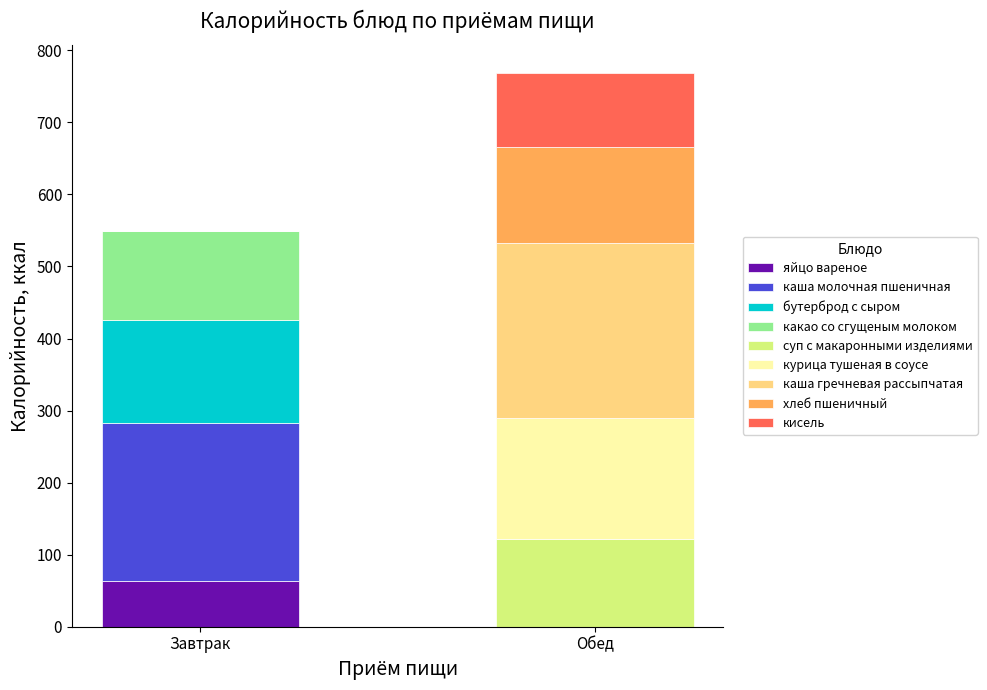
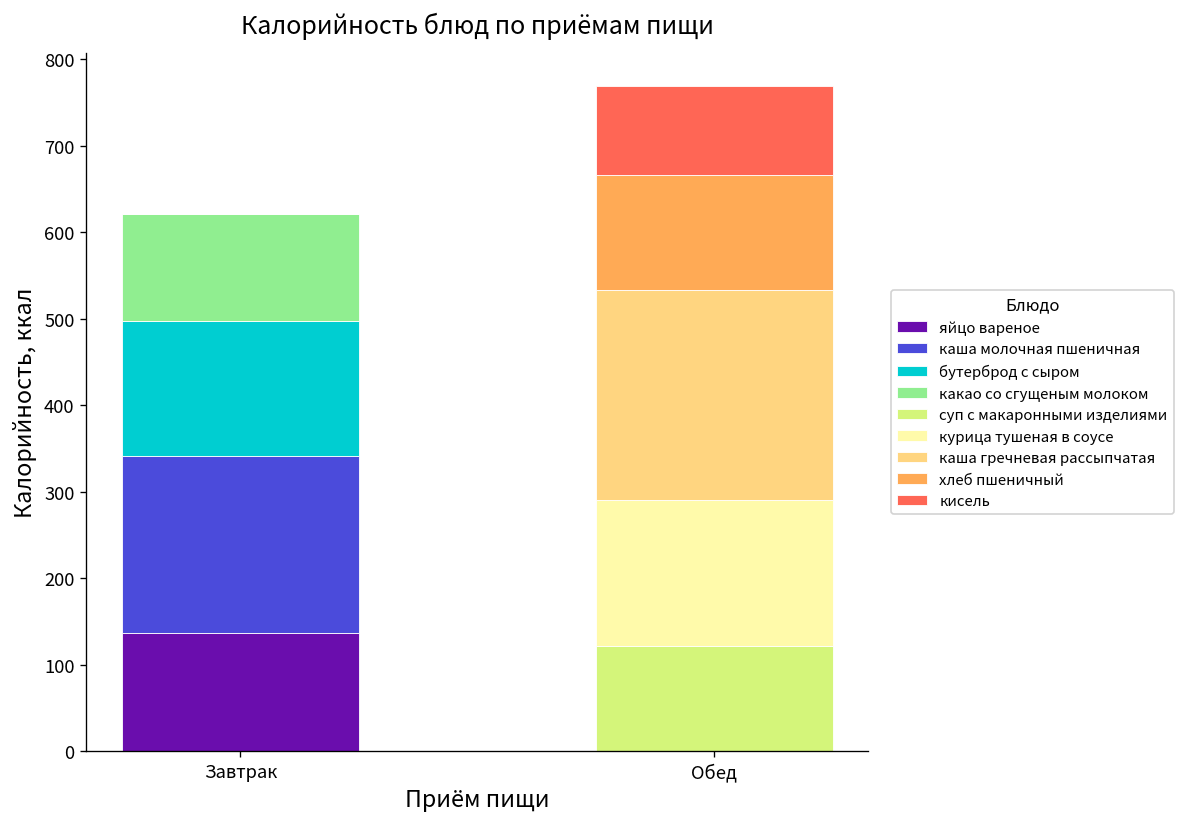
  {
    "яйцо вареное": {
-     "Завтрак": 60,
+     "Завтрак": 140,
      "Обед": 0
    },
    "каша молочная пшеничная": {
-     "Завтрак": 220,
+     "Завтрак": 200,
      "Обед": 0
    },
    "бутерброд с сыром": {
-     "Завтрак": 140,
+     "Завтрак": 160,
      "Обед": 0
    },
    "какао со сгущеным молоком": {
      "Завтрак": 120,
      "Обед": 0
    },
    "хлеб пшеничный": {
      "Завтрак": 0,
      "Обед": 130
    },
    "кисель": {
      "Завтрак": 0,
      "Обед": 100
    }
  }
